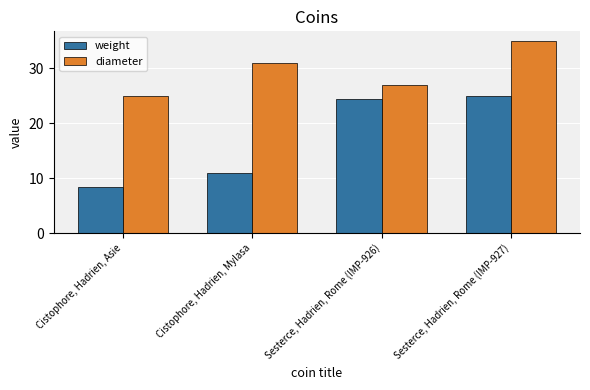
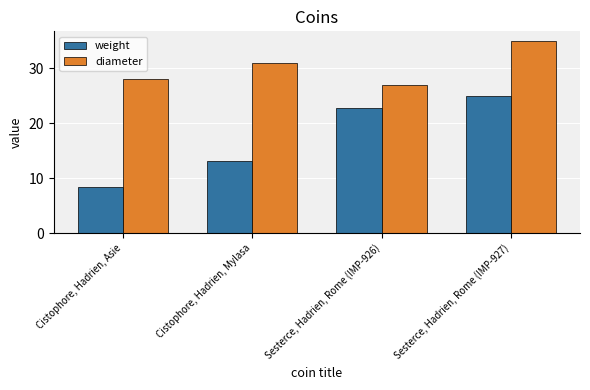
  {
    "weight": {
      "Cistophore, Hadrien, Asie": 8,
-     "Cistophore, Hadrien, Mylasa": 11,
-     "Sesterce, Hadrien, Rome (IMP-926)": 24,
+     "Cistophore, Hadrien, Mylasa": 13,
+     "Sesterce, Hadrien, Rome (IMP-926)": 23,
      "Sesterce, Hadrien, Rome (IMP-927)": 25
    },
    "diameter": {
-     "Cistophore, Hadrien, Asie": 25,
+     "Cistophore, Hadrien, Asie": 28,
      "Cistophore, Hadrien, Mylasa": 31,
      "Sesterce, Hadrien, Rome (IMP-926)": 27,
      "Sesterce, Hadrien, Rome (IMP-927)": 35
    }
  }
